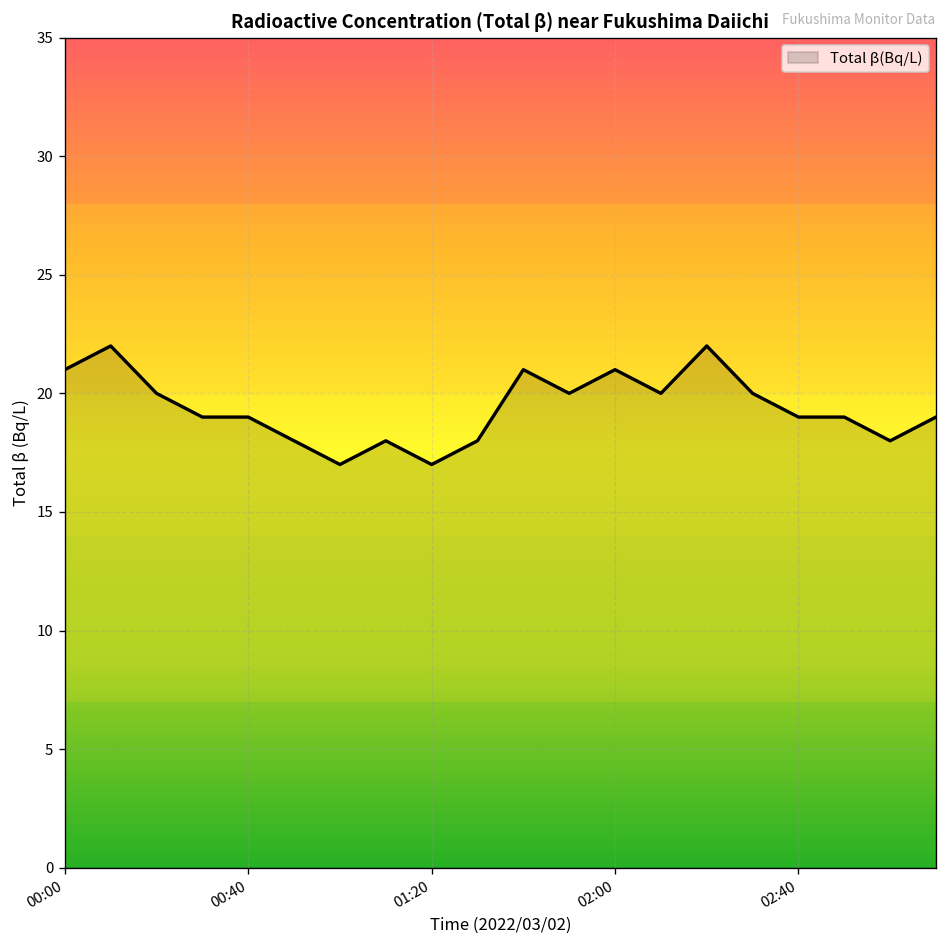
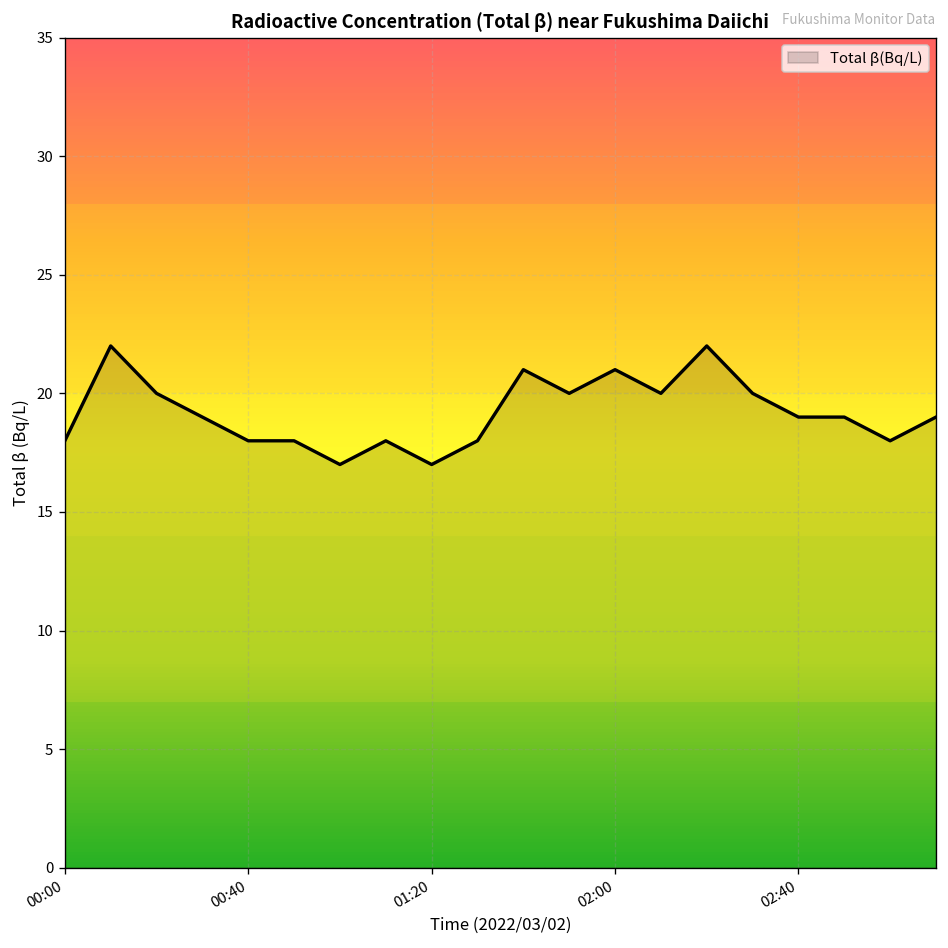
  {
-   "00:00": 21,
-   "00:40": 19,
+   "00:00": 18,
+   "00:40": 18,
    "01:20": 17,
    "02:00": 21,
    "02:40": 19
  }
